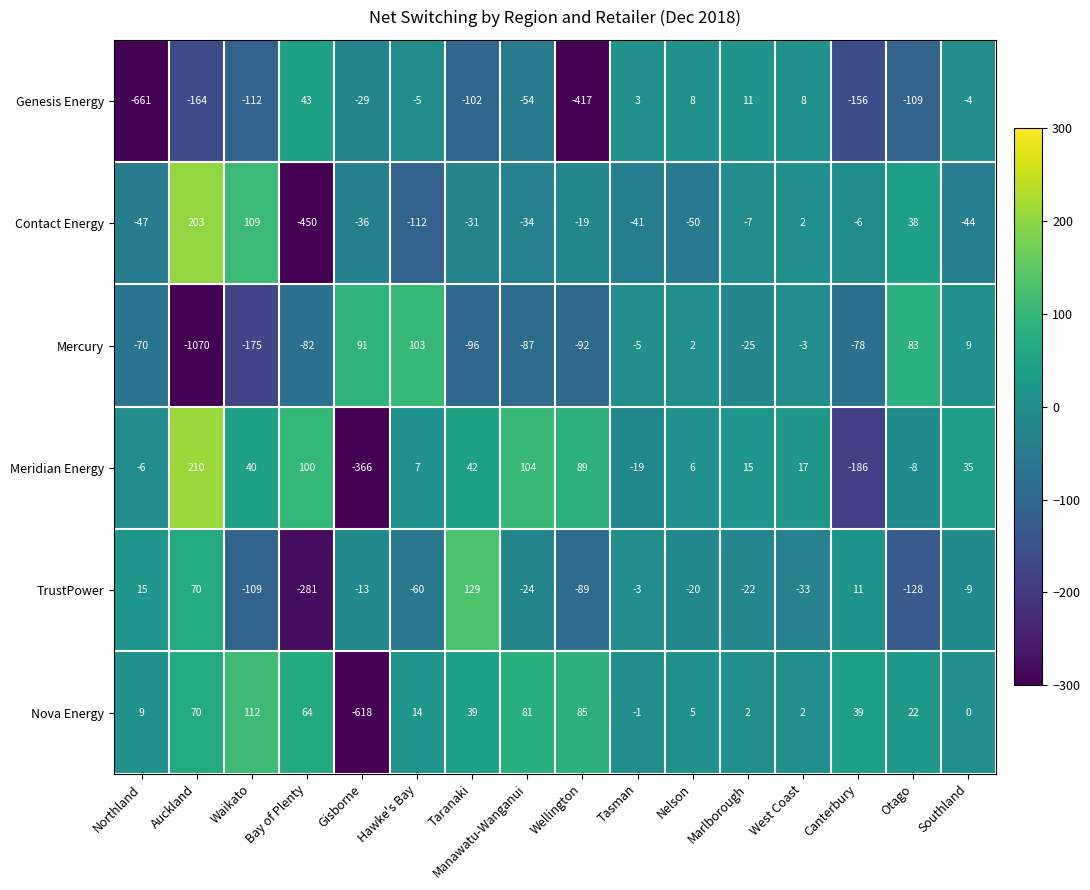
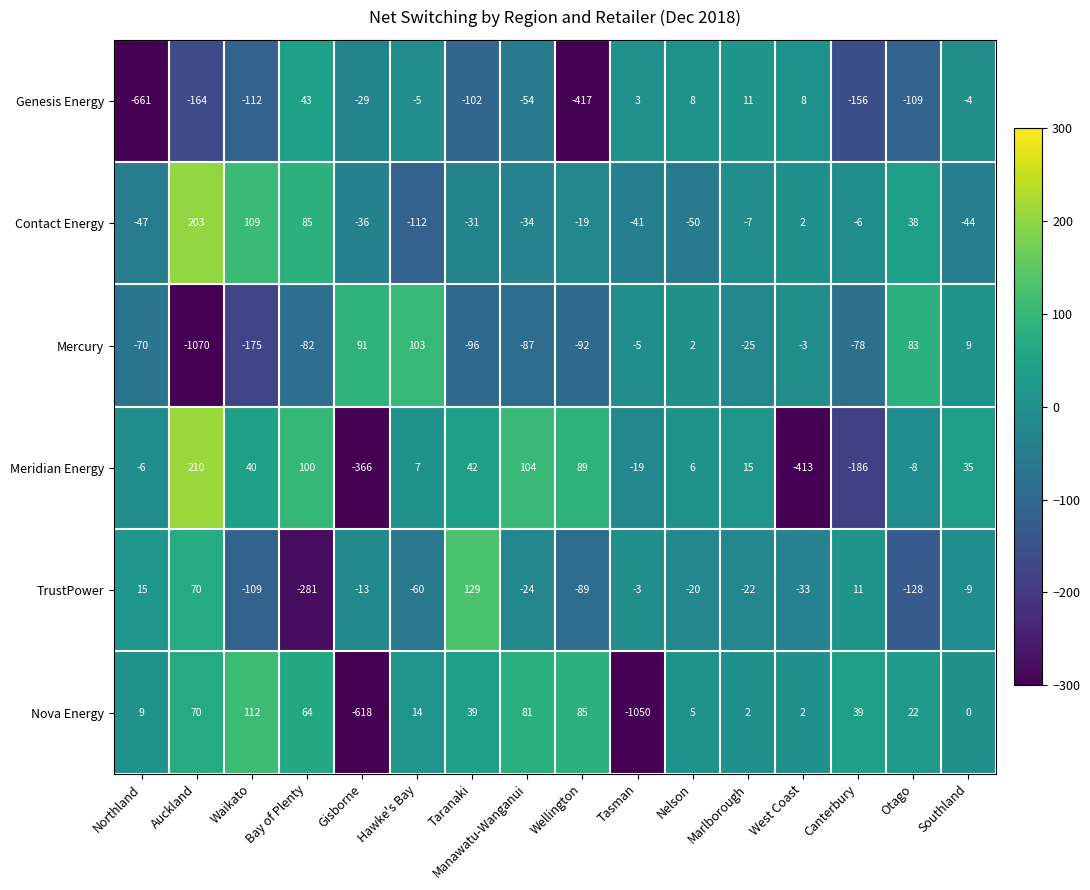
  {
    "Genesis Energy": {
      "Northland": -661,
      "Auckland": -164,
      "Waikato": -112,
      "Bay of Plenty": 43,
      "Gisborne": -29,
      "Hawke's Bay": -5,
      "Taranaki": -102,
      "Manawatu-Wanganui": -54,
      "Wellington": -417,
      "Tasman": 3,
      "Nelson": 8,
      "Marlborough": 11,
      "West Coast": 8,
      "Canterbury": -156,
      "Otago": -109,
      "Southland": -4
    },
    "Contact Energy": {
      "Northland": -47,
      "Auckland": 203,
      "Waikato": 109,
-     "Bay of Plenty": -450,
+     "Bay of Plenty": 85,
      "Gisborne": -36,
      "Hawke's Bay": -112,
      "Taranaki": -31,
      "Manawatu-Wanganui": -34,
      "Wellington": -19,
      "Tasman": -41,
      "Nelson": -50,
      "Marlborough": -7,
      "West Coast": 2,
      "Canterbury": -6,
      "Otago": 38,
      "Southland": -44
    },
    "Mercury": {
      "Northland": -70,
      "Auckland": -1070,
      "Waikato": -175,
      "Bay of Plenty": -82,
      "Gisborne": 91,
      "Hawke's Bay": 103,
      "Taranaki": -96,
      "Manawatu-Wanganui": -87,
      "Wellington": -92,
      "Tasman": -5,
      "Nelson": 2,
      "Marlborough": -25,
      "West Coast": -3,
      "Canterbury": -78,
      "Otago": 83,
      "Southland": 9
    },
    "Meridian Energy": {
      "Northland": -6,
      "Auckland": 210,
      "Waikato": 40,
      "Bay of Plenty": 100,
      "Gisborne": -366,
      "Hawke's Bay": 7,
      "Taranaki": 42,
      "Manawatu-Wanganui": 104,
      "Wellington": 89,
      "Tasman": -19,
      "Nelson": 6,
      "Marlborough": 15,
-     "West Coast": 17,
+     "West Coast": -413,
      "Canterbury": -186,
      "Otago": -8,
      "Southland": 35
    },
    "TrustPower": {
      "Northland": 15,
      "Auckland": 70,
      "Waikato": -109,
      "Bay of Plenty": -281,
      "Gisborne": -13,
      "Hawke's Bay": -60,
      "Taranaki": 129,
      "Manawatu-Wanganui": -24,
      "Wellington": -89,
      "Tasman": -3,
      "Nelson": -20,
      "Marlborough": -22,
      "West Coast": -33,
      "Canterbury": 11,
      "Otago": -128,
      "Southland": -9
    },
    "Nova Energy": {
      "Northland": 9,
      "Auckland": 70,
      "Waikato": 112,
      "Bay of Plenty": 64,
      "Gisborne": -618,
      "Hawke's Bay": 14,
      "Taranaki": 39,
      "Manawatu-Wanganui": 81,
      "Wellington": 85,
-     "Tasman": -1,
+     "Tasman": -1050,
      "Nelson": 5,
      "Marlborough": 2,
      "West Coast": 2,
      "Canterbury": 39,
      "Otago": 22,
      "Southland": 0
    }
  }
